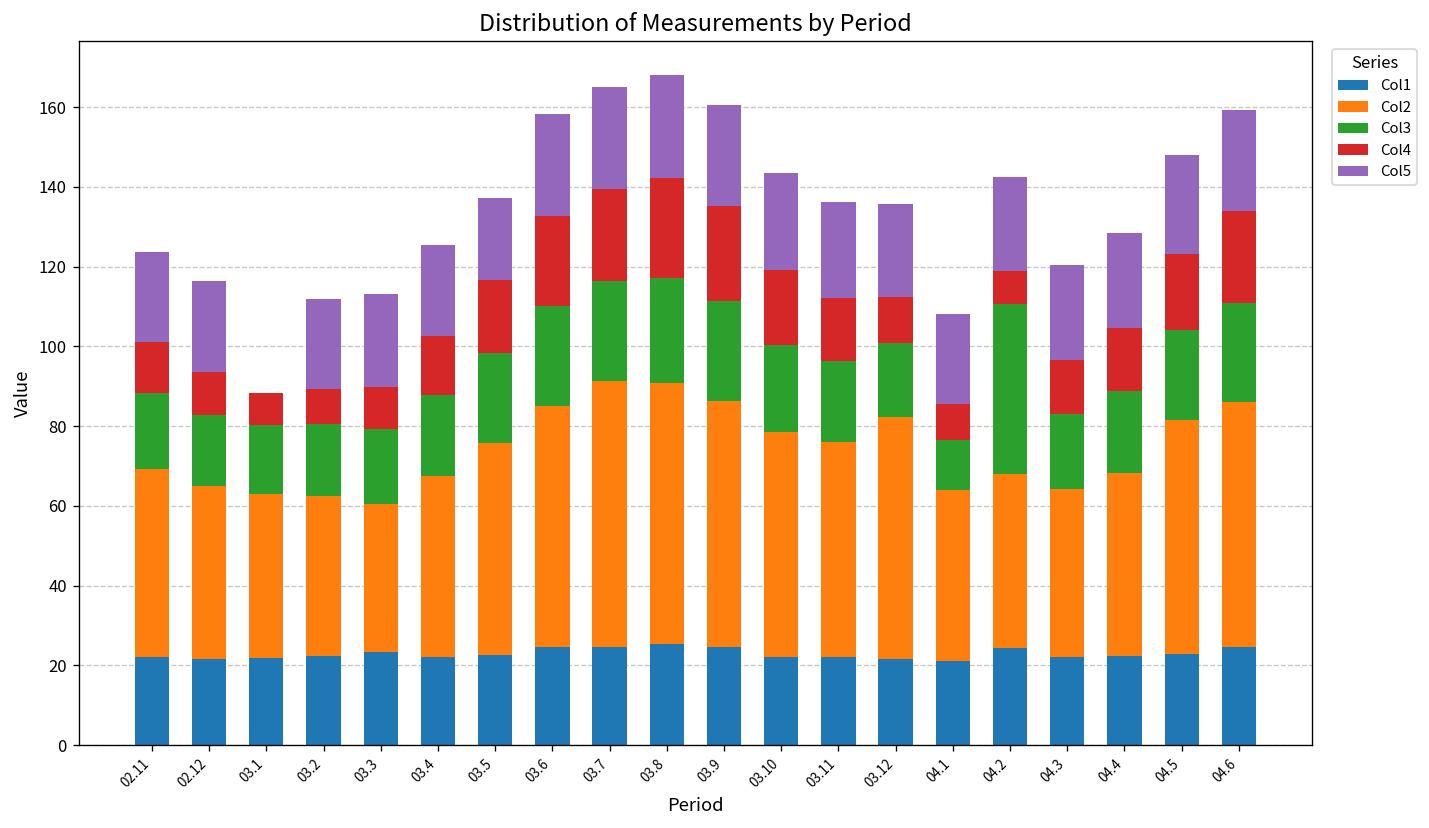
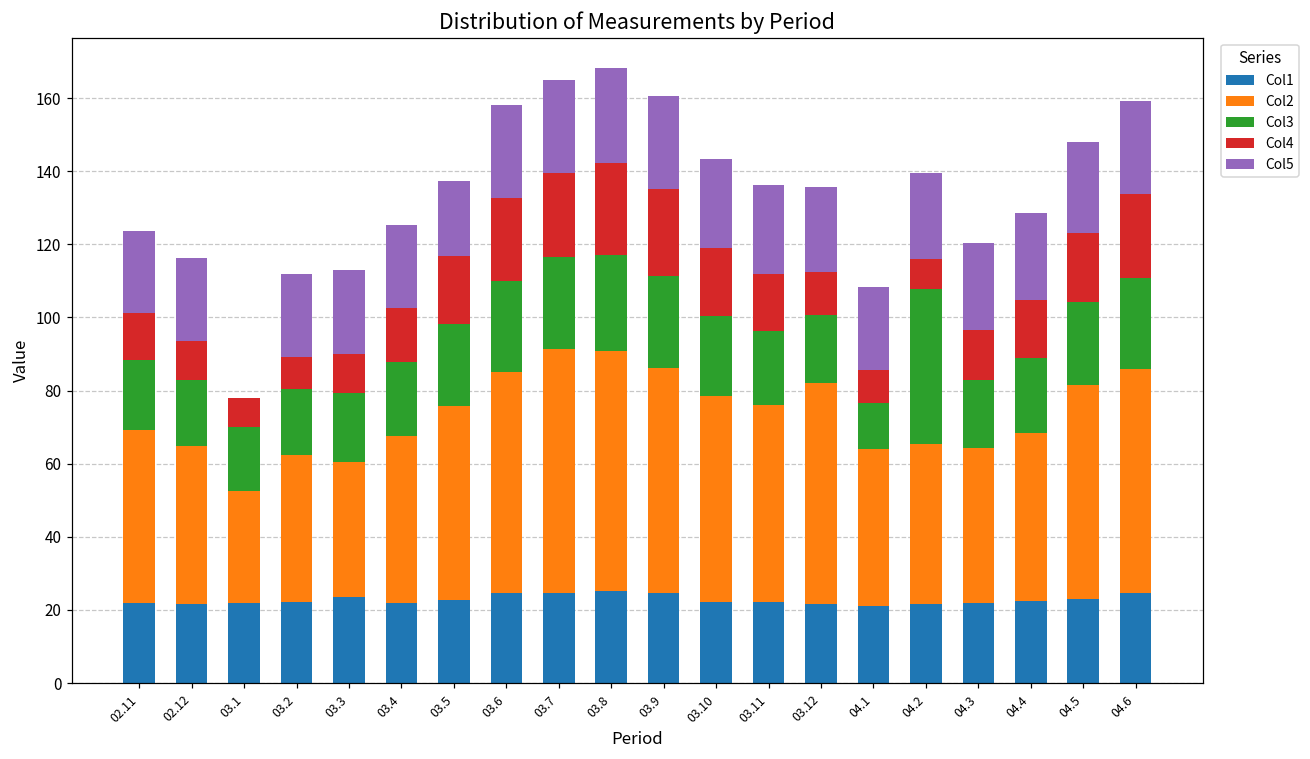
  {
    "Col1": {
      "02.11": 22,
      "02.12": 22,
      "03.1": 22,
      "03.2": 22,
      "03.3": 23,
      "03.4": 22,
      "03.5": 23,
      "03.6": 25,
      "03.7": 25,
      "03.8": 25,
      "03.9": 25,
      "03.10": 22,
      "03.11": 22,
      "03.12": 22,
      "04.1": 21,
-     "04.2": 24,
+     "04.2": 22,
      "04.3": 22,
      "04.4": 22,
      "04.5": 23,
      "04.6": 25
    },
    "Col2": {
      "02.11": 47,
      "02.12": 43,
-     "03.1": 41,
+     "03.1": 31,
      "03.2": 40,
      "03.3": 37,
      "03.4": 46,
      "03.5": 53,
      "03.6": 60,
      "03.7": 67,
      "03.8": 66,
      "03.9": 62,
      "03.10": 56,
      "03.11": 54,
      "03.12": 61,
      "04.1": 43,
      "04.2": 44,
      "04.3": 42,
      "04.4": 46,
      "04.5": 59,
      "04.6": 62
    },
    "Col3": {
      "02.11": 19,
      "02.12": 18,
      "03.1": 17,
      "03.2": 18,
      "03.3": 19,
      "03.4": 20,
      "03.5": 23,
      "03.6": 25,
      "03.7": 25,
      "03.8": 26,
      "03.9": 25,
      "03.10": 22,
      "03.11": 20,
      "03.12": 19,
      "04.1": 13,
      "04.2": 42,
      "04.3": 19,
      "04.4": 21,
      "04.5": 23,
      "04.6": 25
    },
    "Col4": {
      "02.11": 13,
      "02.12": 11,
      "03.1": 8,
      "03.2": 9,
      "03.3": 11,
      "03.4": 15,
      "03.5": 18,
      "03.6": 23,
      "03.7": 23,
      "03.8": 25,
      "03.9": 24,
      "03.10": 19,
      "03.11": 16,
      "03.12": 12,
      "04.1": 9,
      "04.2": 8,
      "04.3": 14,
      "04.4": 16,
      "04.5": 19,
      "04.6": 23
    },
    "Col5": {
      "02.11": 23,
      "02.12": 23,
      "03.1": 0,
      "03.2": 23,
      "03.3": 23,
      "03.4": 23,
      "03.5": 21,
      "03.6": 26,
      "03.7": 26,
      "03.8": 26,
      "03.9": 25,
      "03.10": 24,
      "03.11": 24,
      "03.12": 23,
      "04.1": 23,
      "04.2": 24,
      "04.3": 24,
      "04.4": 24,
      "04.5": 25,
      "04.6": 25
    }
  }
